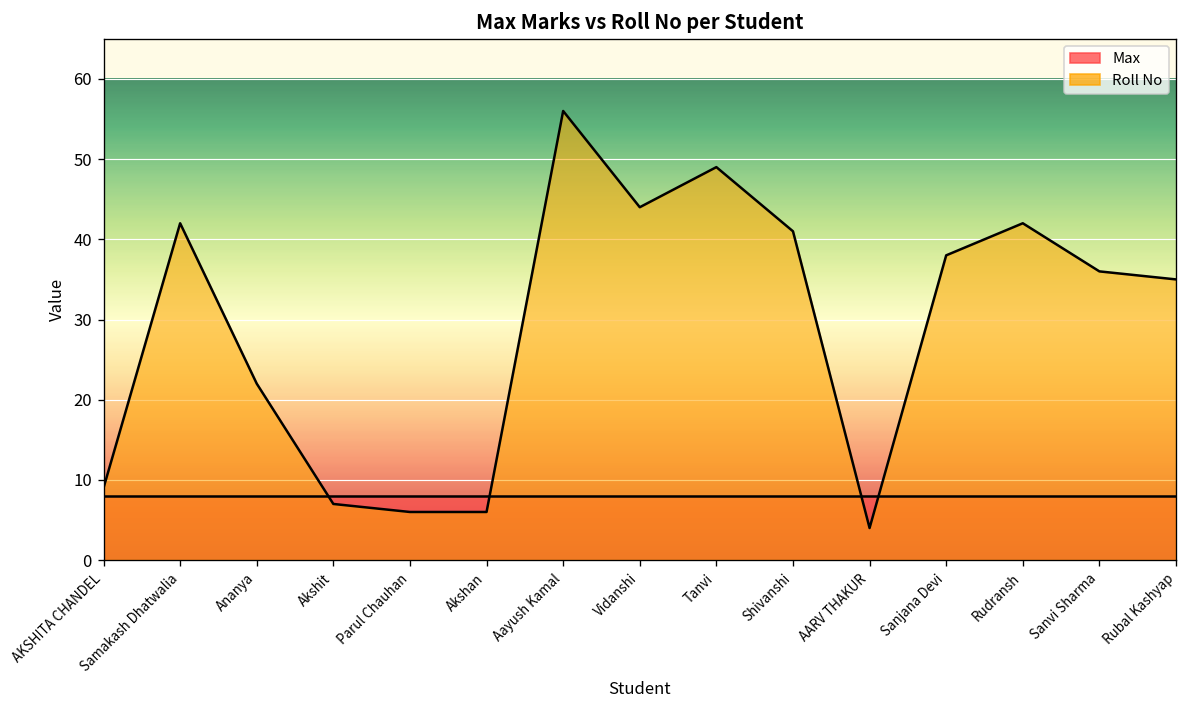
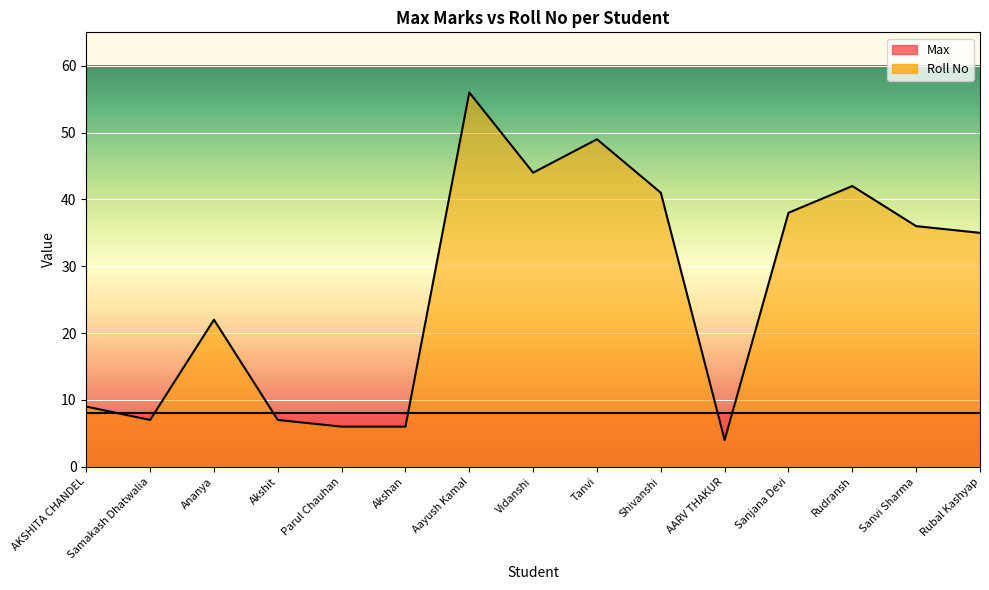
  {
    "Max": {
      "AKSHITA CHANDEL": 8,
      "Samakash Dhatwalia": 8,
      "Ananya": 8,
      "Akshit": 8,
      "Parul Chauhan": 8,
      "Akshan": 8,
      "Aayush Kamal": 8,
      "Vidanshi": 8,
      "Tanvi": 8,
      "Shivanshi": 8,
      "AARV THAKUR": 8,
      "Sanjana Devi": 8,
      "Rudransh": 8,
      "Sanvi Sharma": 8,
      "Rubal Kashyap": 8
    },
    "Roll No": {
      "AKSHITA CHANDEL": 9,
-     "Samakash Dhatwalia": 42,
+     "Samakash Dhatwalia": 7,
      "Ananya": 22,
      "Akshit": 7,
      "Parul Chauhan": 6,
      "Akshan": 6,
      "Aayush Kamal": 56,
      "Vidanshi": 44,
      "Tanvi": 49,
      "Shivanshi": 41,
      "AARV THAKUR": 4,
      "Sanjana Devi": 38,
      "Rudransh": 42,
      "Sanvi Sharma": 36,
      "Rubal Kashyap": 35
    }
  }
